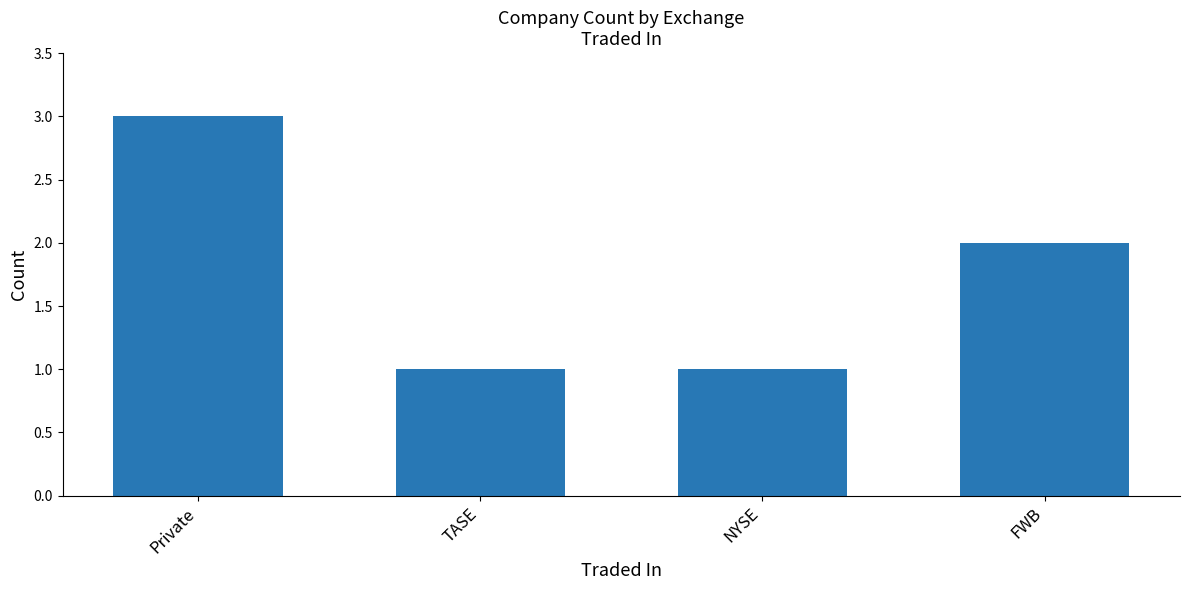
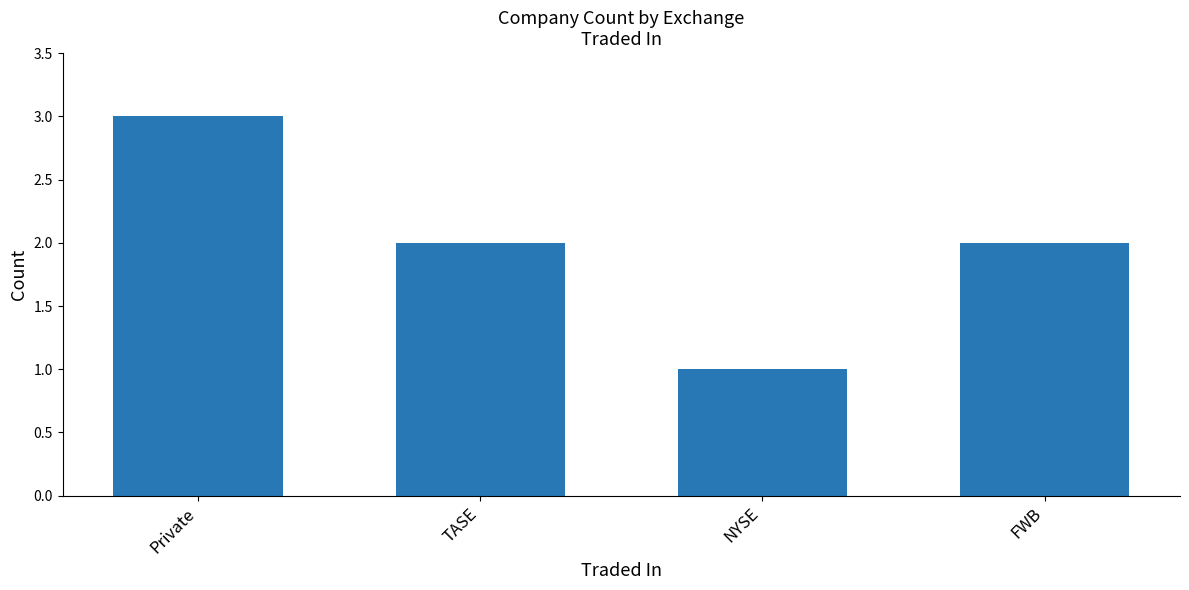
  {
    "Private": 3,
-   "TASE": 1,
+   "TASE": 2,
    "NYSE": 1,
    "FWB": 2
  }
